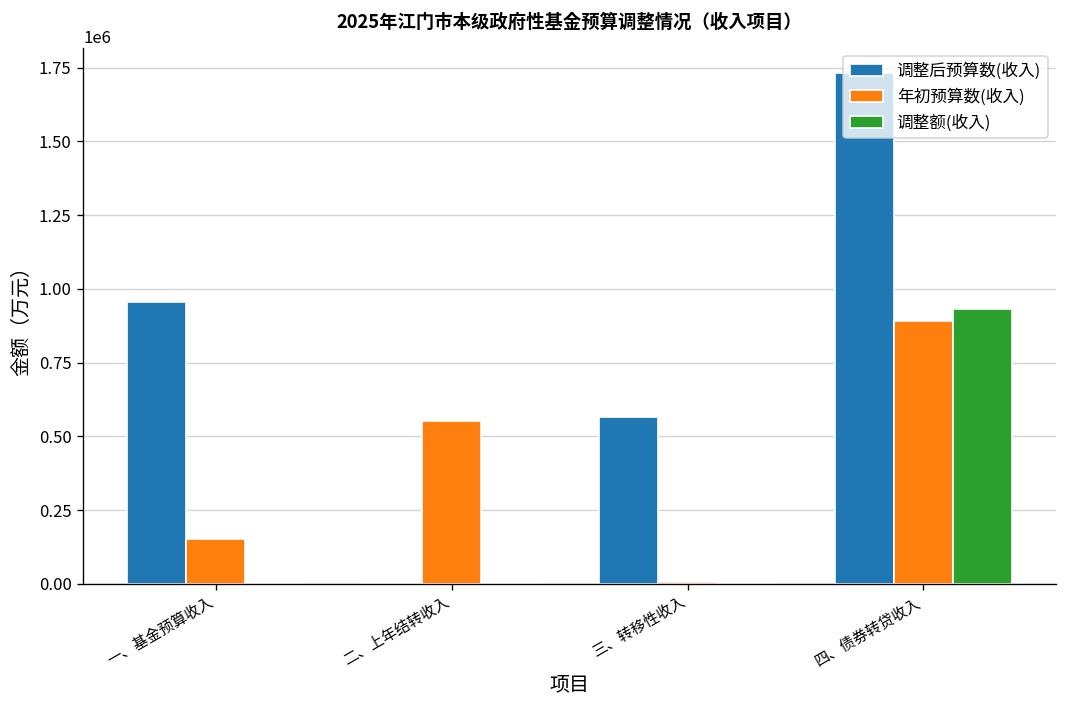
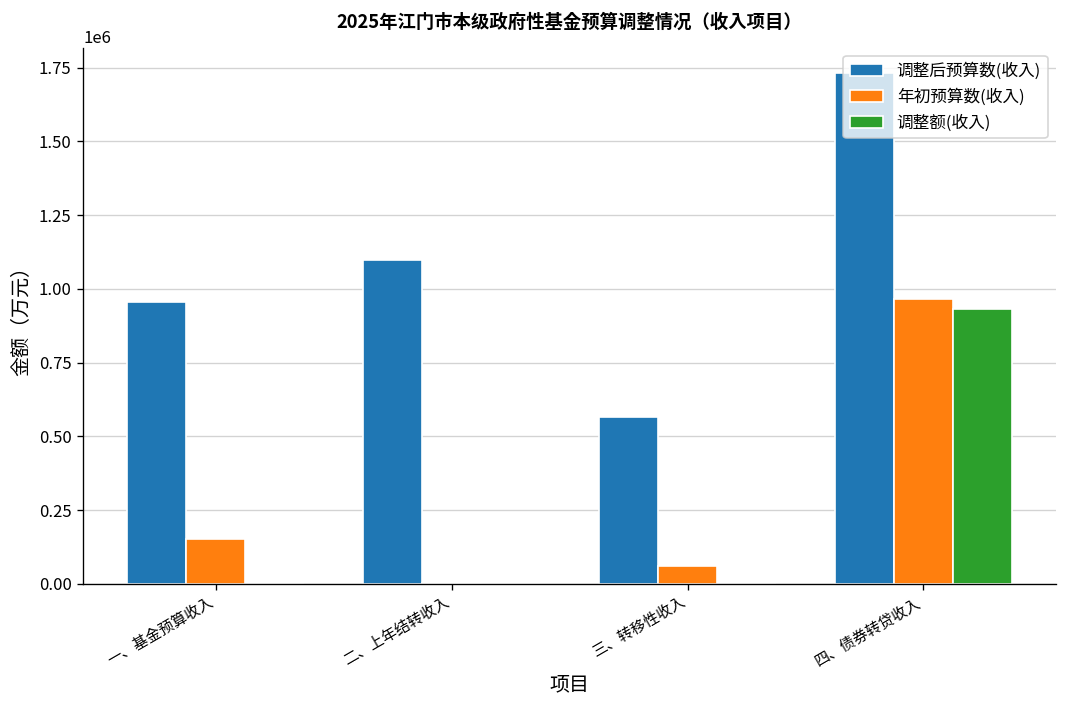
  {
    "调整后预算数(收入)": {
      "一、基金预算收入": 960000,
-     "二、上年结转收入": 0,
+     "二、上年结转收入": 1100000,
      "三、转移性收入": 560000
    },
    "年初预算数(收入)": {
      "一、基金预算收入": 150000,
-     "二、上年结转收入": 550000,
-     "三、转移性收入": 0,
-     "四、债券转贷收入": 890000
+     "二、上年结转收入": 0,
+     "三、转移性收入": 60000,
+     "四、债券转贷收入": 970000
    },
    "调整额(收入)": {
      "一、基金预算收入": 0,
      "二、上年结转收入": 0,
      "三、转移性收入": 0,
      "四、债券转贷收入": 930000
    }
  }
